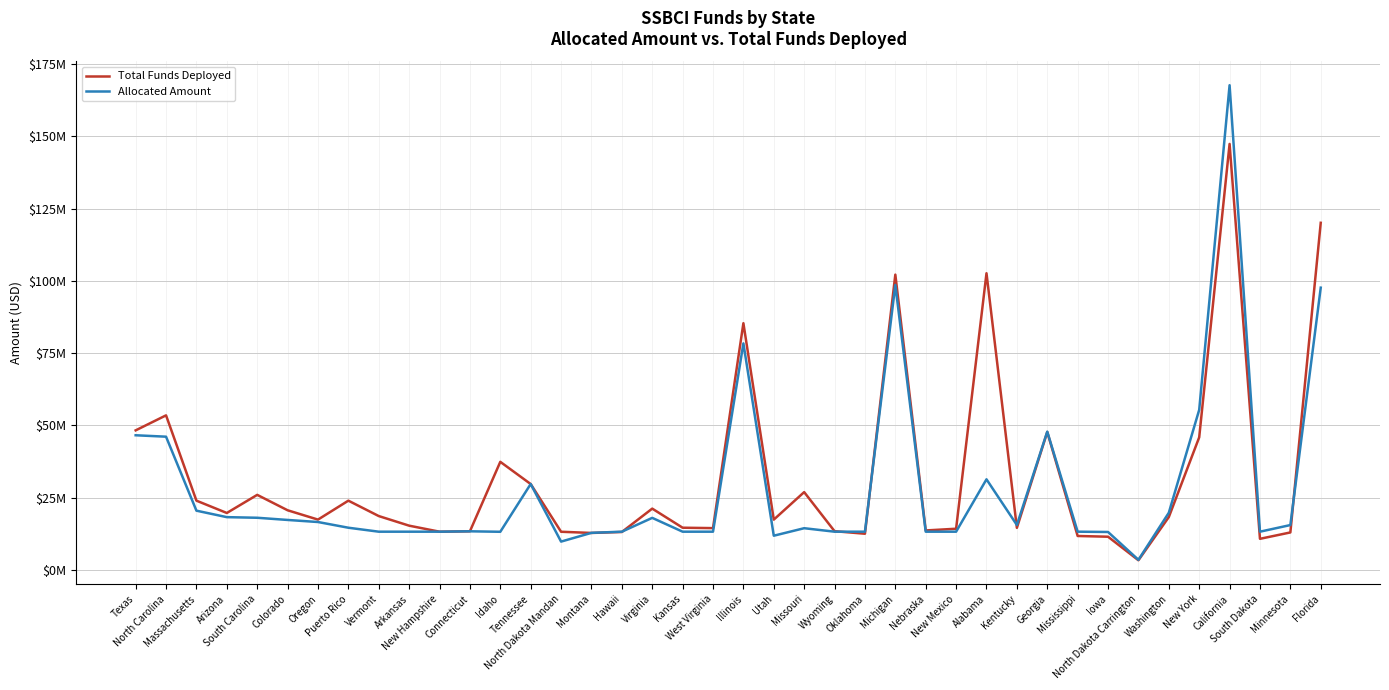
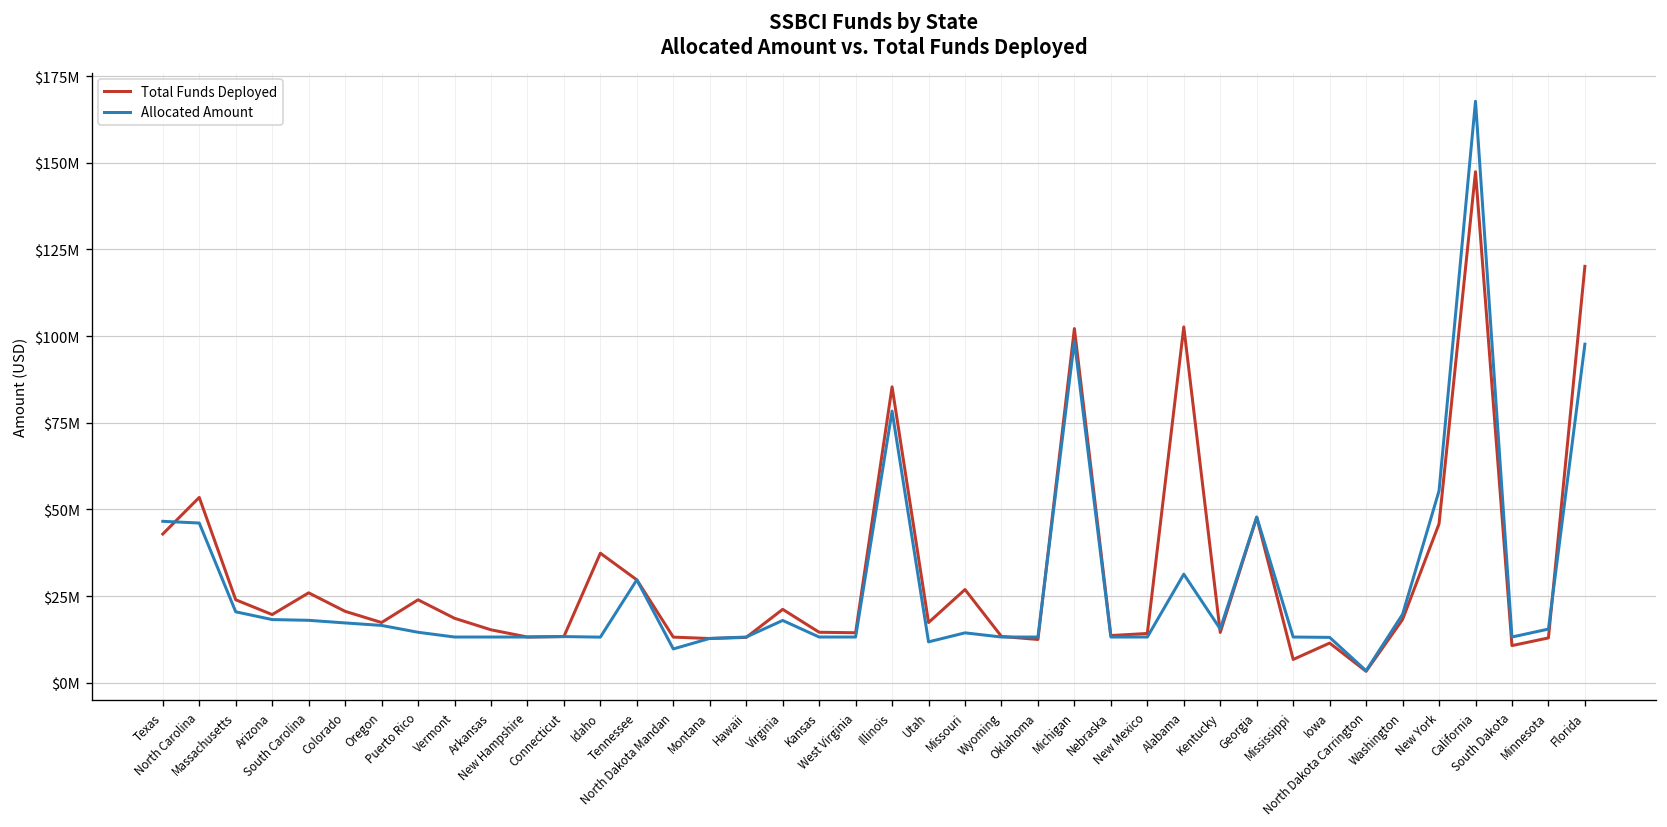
  {
    "Total Funds Deployed": {
-     "Texas": "$48000000",
+     "Texas": "$43000000",
      "North Carolina": "$53000000",
      "Massachusetts": "$24000000",
      "Arizona": "$20000000",
      "South Carolina": "$26000000",
      "Colorado": "$21000000",
      "Puerto Rico": "$24000000",
      "Vermont": "$19000000",
      "Arkansas": "$15000000",
      "Idaho": "$37000000",
      "North Dakota Mandan": "$13000000",
      "Virginia": "$21000000",
      "Kansas": "$15000000",
      "West Virginia": "$14000000",
      "Illinois": "$85000000",
      "Utah": "$17000000",
      "Missouri": "$27000000",
      "Michigan": "$102000000",
      "New Mexico": "$14000000",
      "Alabama": "$103000000",
      "Kentucky": "$14000000",
-     "Mississippi": "$12000000",
+     "Mississippi": "$7000000",
      "Iowa": "$11000000",
      "Washington": "$18000000",
      "New York": "$46000000",
      "California": "$147000000",
      "South Dakota": "$11000000",
      "Minnesota": "$13000000",
      "Florida": "$120000000"
    },
    "Allocated Amount": {
      "Texas": "$47000000",
      "North Carolina": "$46000000",
      "Massachusetts": "$20000000",
      "Arizona": "$18000000",
      "South Carolina": "$18000000",
      "Colorado": "$17000000",
      "Puerto Rico": "$15000000",
      "Vermont": "$13000000",
      "Arkansas": "$13000000",
      "Idaho": "$13000000",
      "North Dakota Mandan": "$10000000",
      "Virginia": "$18000000",
      "Kansas": "$13000000",
      "West Virginia": "$13000000",
      "Illinois": "$78000000",
      "Utah": "$12000000",
      "Missouri": "$14000000",
      "Michigan": "$99000000",
      "New Mexico": "$13000000",
      "Alabama": "$31000000",
      "Kentucky": "$15000000",
      "Mississippi": "$13000000",
      "Iowa": "$13000000",
      "Washington": "$20000000",
      "New York": "$55000000",
      "California": "$168000000",
      "South Dakota": "$13000000",
      "Minnesota": "$15000000",
      "Florida": "$98000000"
    }
  }
